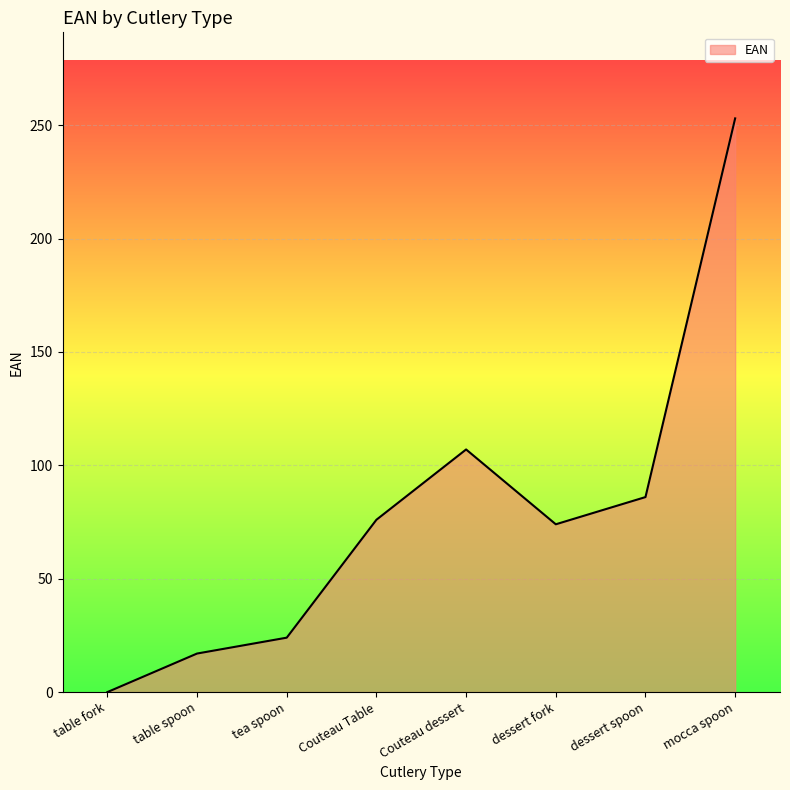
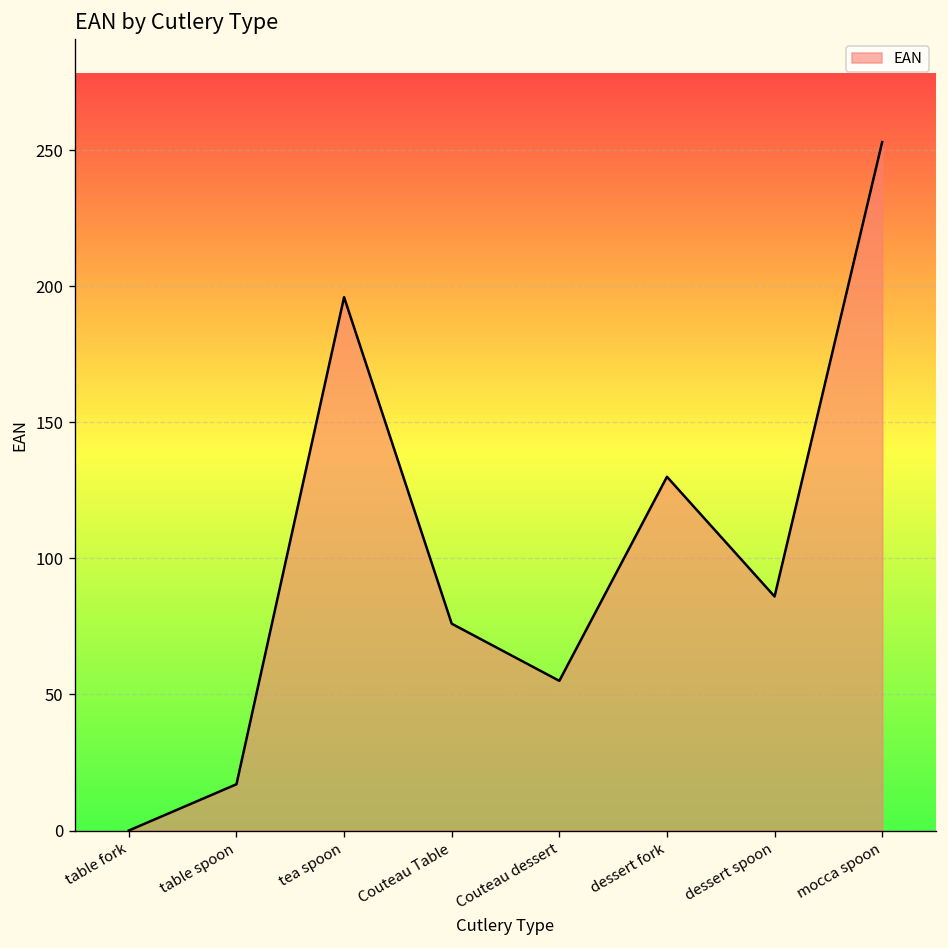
  {
    "table fork": 0,
    "table spoon": 17,
-   "tea spoon": 24,
+   "tea spoon": 196,
    "Couteau Table": 76,
-   "Couteau dessert": 107,
-   "dessert fork": 74,
+   "Couteau dessert": 55,
+   "dessert fork": 130,
    "dessert spoon": 86,
    "mocca spoon": 253
  }
